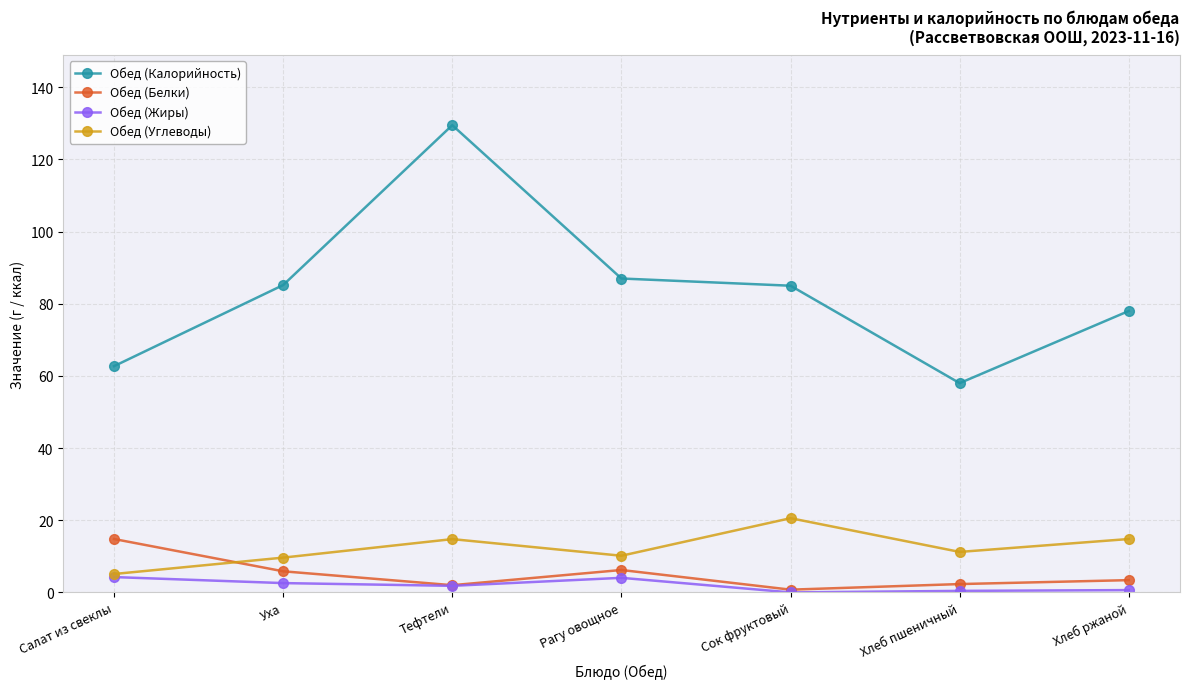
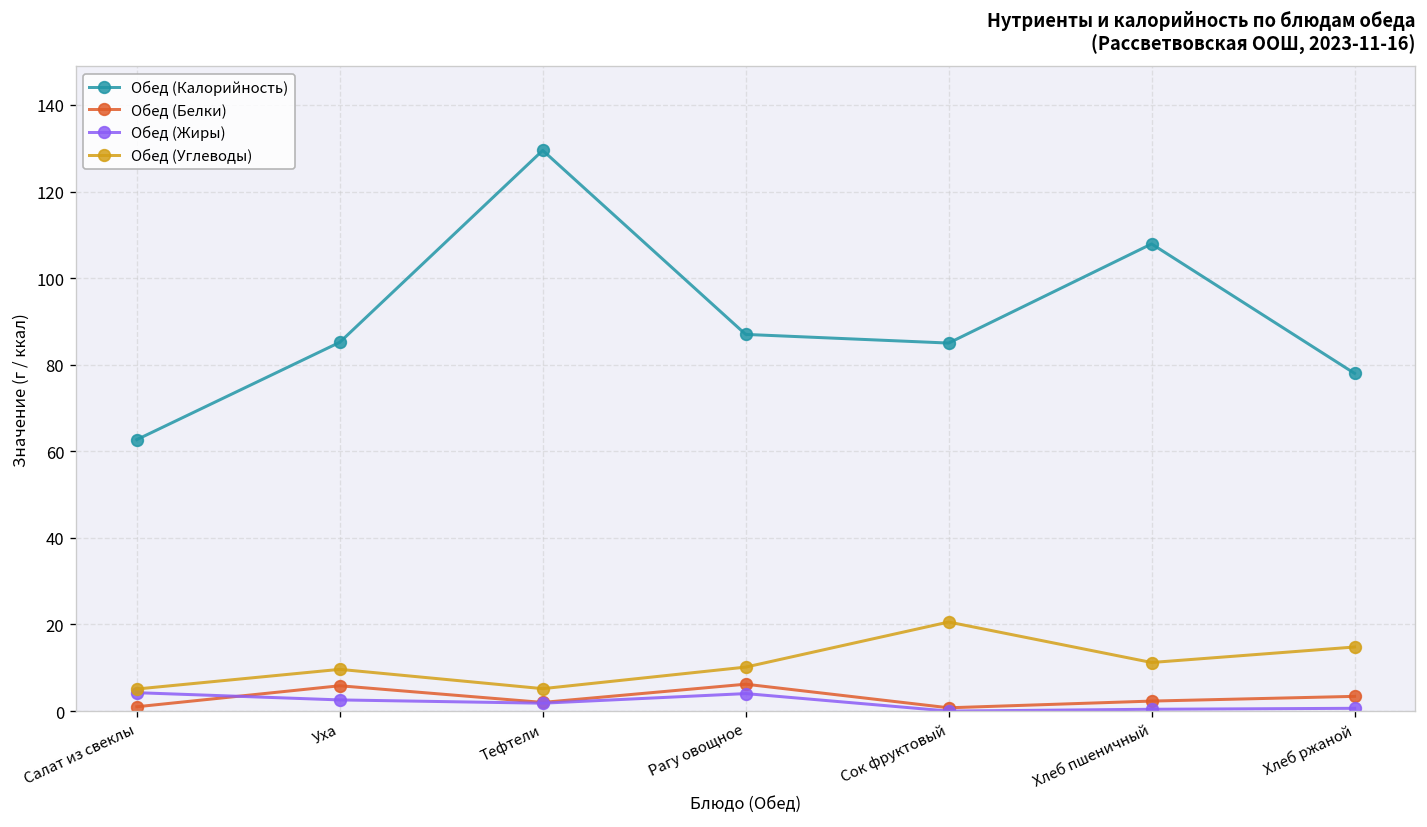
  {
    "Обед (Калорийность)": {
      "Салат из свеклы": 63,
      "Уха": 85,
      "Тефтели": 130,
      "Рагу овощное": 87,
      "Сок фруктовый": 85,
-     "Хлеб пшеничный": 58,
+     "Хлеб пшеничный": 108,
      "Хлеб ржаной": 78
    },
    "Обед (Белки)": {
-     "Салат из свеклы": 15,
+     "Салат из свеклы": 1,
      "Уха": 6,
      "Рагу овощное": 6,
      "Сок фруктовый": 1,
      "Хлеб пшеничный": 2,
      "Хлеб ржаной": 3
    },
    "Обед (Жиры)": {
      "Салат из свеклы": 4,
      "Уха": 3,
      "Рагу овощное": 4,
      "Сок фруктовый": 0,
      "Хлеб пшеничный": 0,
      "Хлеб ржаной": 1
    },
    "Обед (Углеводы)": {
      "Салат из свеклы": 5,
      "Уха": 10,
-     "Тефтели": 15,
+     "Тефтели": 5,
      "Рагу овощное": 10,
      "Сок фруктовый": 21,
      "Хлеб пшеничный": 11,
      "Хлеб ржаной": 15
    }
  }
